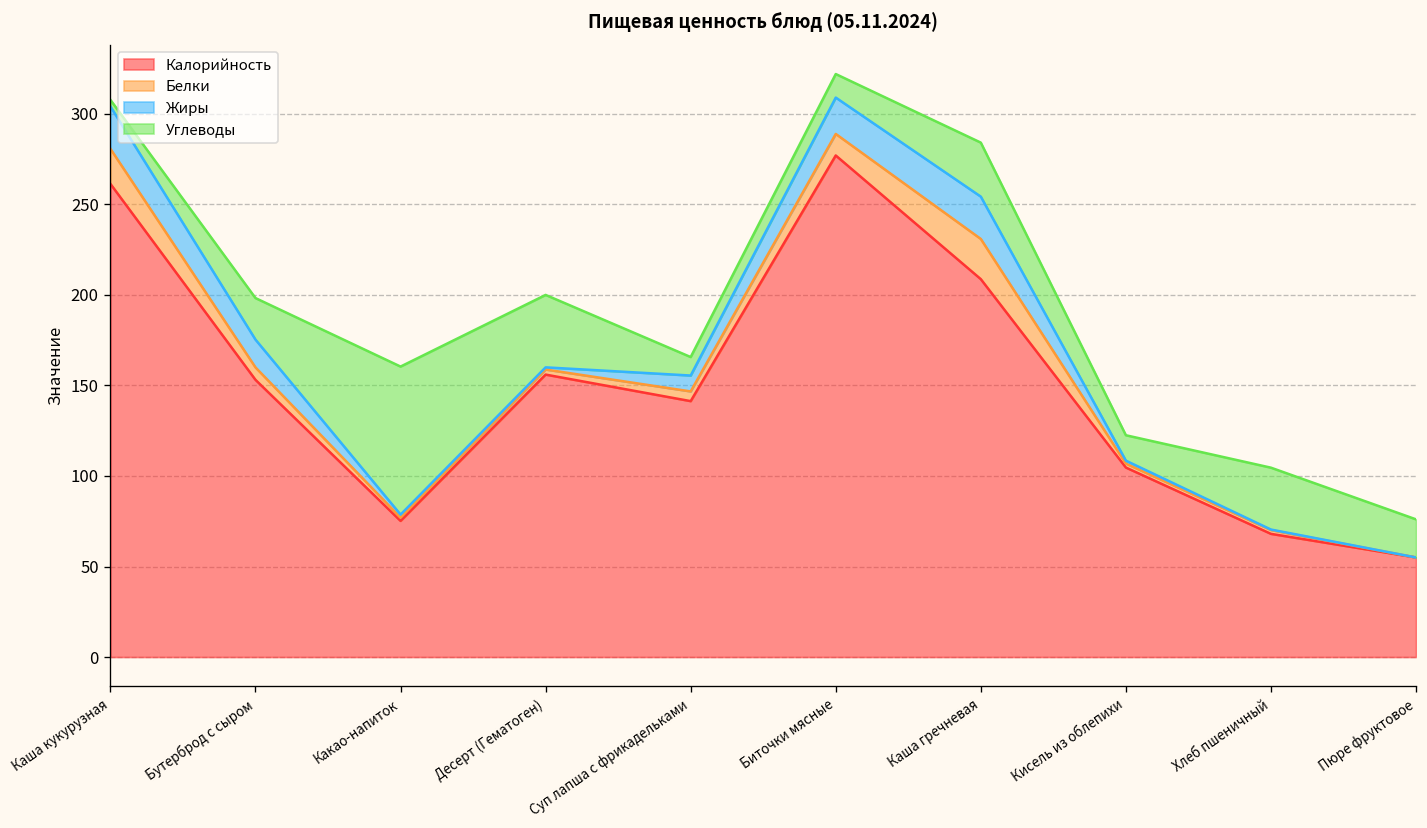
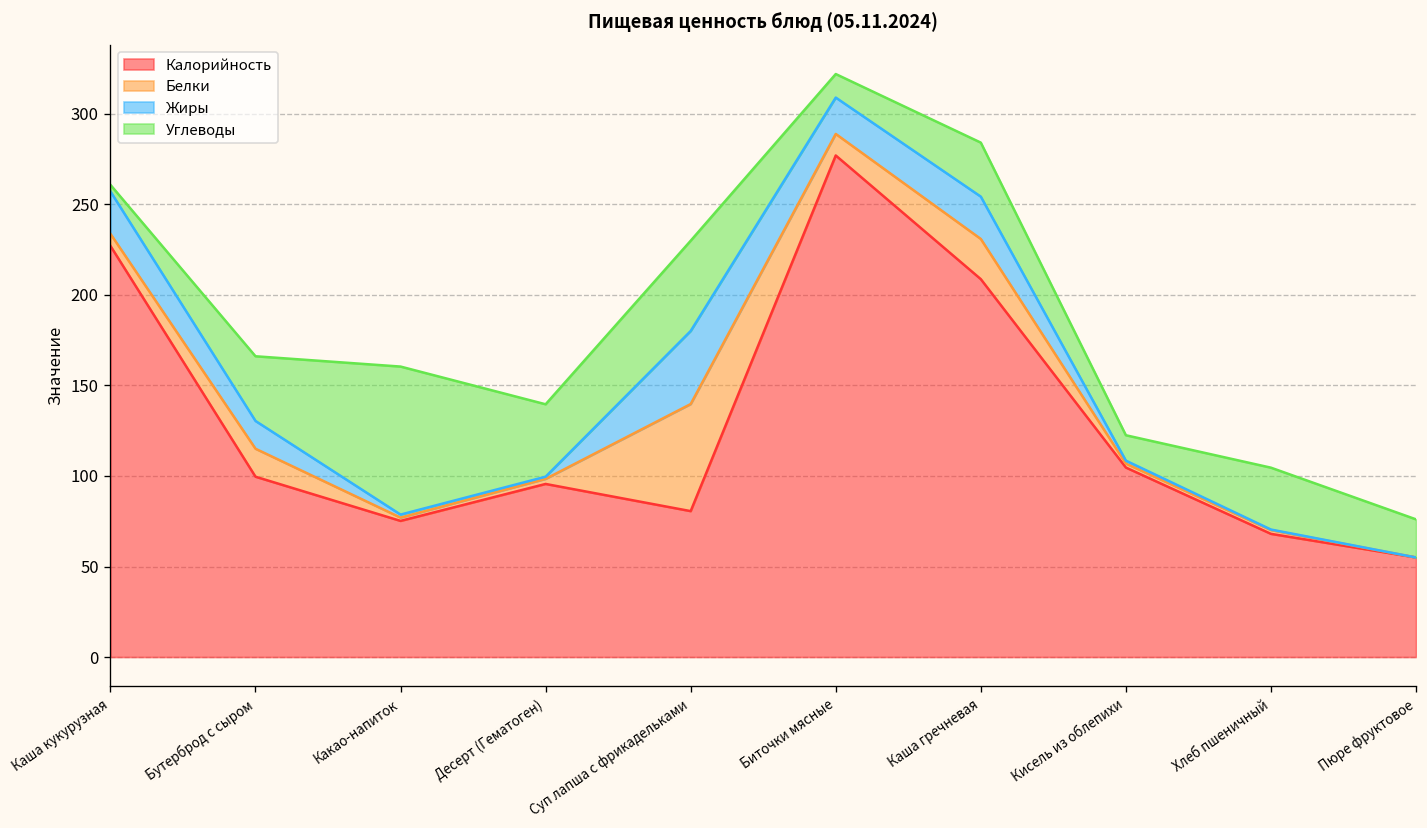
  {
    "Калорийность": {
-     "Каша кукурузная": 261,
-     "Бутерброд с сыром": 153,
+     "Каша кукурузная": 227,
+     "Бутерброд с сыром": 100,
      "Какао-напиток": 75,
-     "Десерт (Гематоген)": 156,
-     "Суп лапша с фрикадельками": 141,
+     "Десерт (Гематоген)": 96,
+     "Суп лапша с фрикадельками": 81,
      "Биточки мясные": 277,
      "Каша гречневая": 209,
      "Кисель из облепихи": 105,
      "Хлеб пшеничный": 68
    },
    "Белки": {
-     "Каша кукурузная": 19,
-     "Бутерброд с сыром": 7,
-     "Суп лапша с фрикадельками": 5,
+     "Каша кукурузная": 7,
+     "Бутерброд с сыром": 15,
+     "Суп лапша с фрикадельками": 59,
      "Биточки мясные": 12,
      "Каша гречневая": 22
    },
    "Жиры": {
      "Каша кукурузная": 23,
      "Бутерброд с сыром": 15,
-     "Суп лапша с фрикадельками": 9,
+     "Суп лапша с фрикадельками": 40,
      "Биточки мясные": 20,
      "Каша гречневая": 23
    },
    "Углеводы": {
      "Каша кукурузная": 4,
-     "Бутерброд с сыром": 23,
+     "Бутерброд с сыром": 36,
      "Какао-напиток": 82,
      "Десерт (Гематоген)": 40,
-     "Суп лапша с фрикадельками": 10,
+     "Суп лапша с фрикадельками": 50,
      "Биточки мясные": 13,
      "Каша гречневая": 30,
      "Кисель из облепихи": 14,
      "Хлеб пшеничный": 34,
      "Пюре фруктовое": 21
    }
  }
